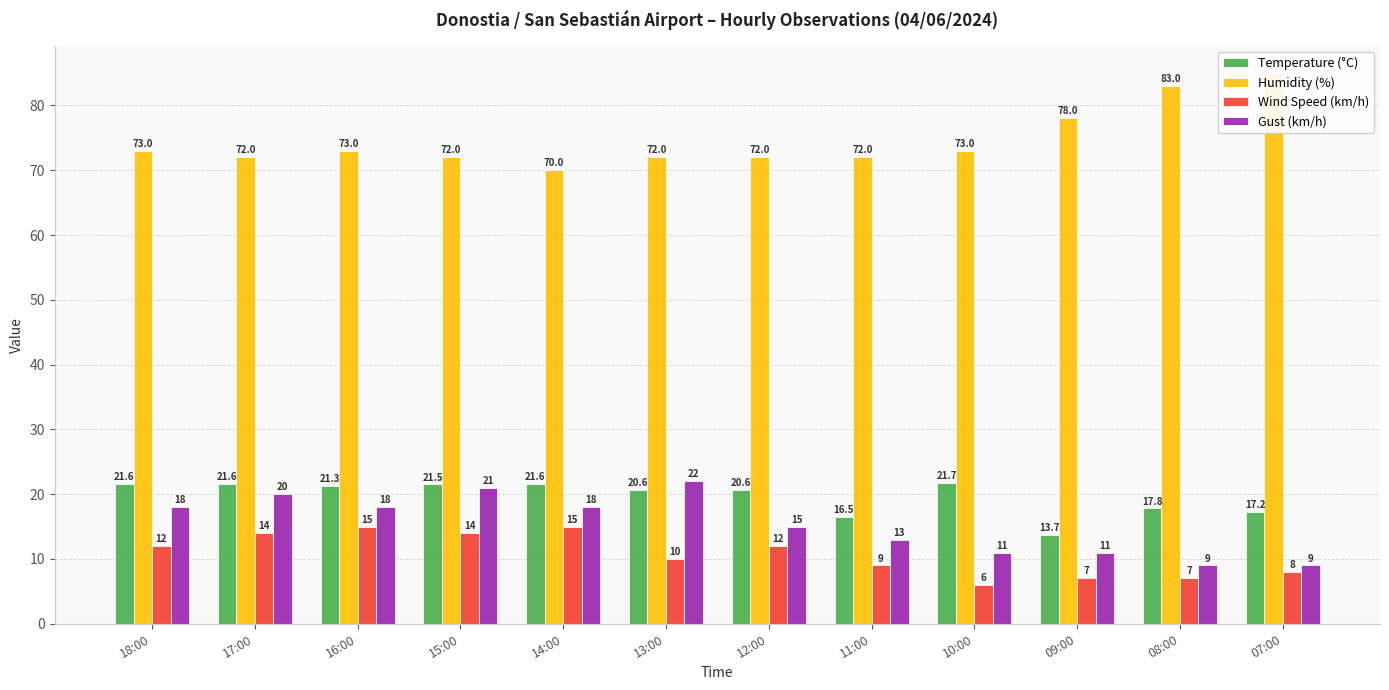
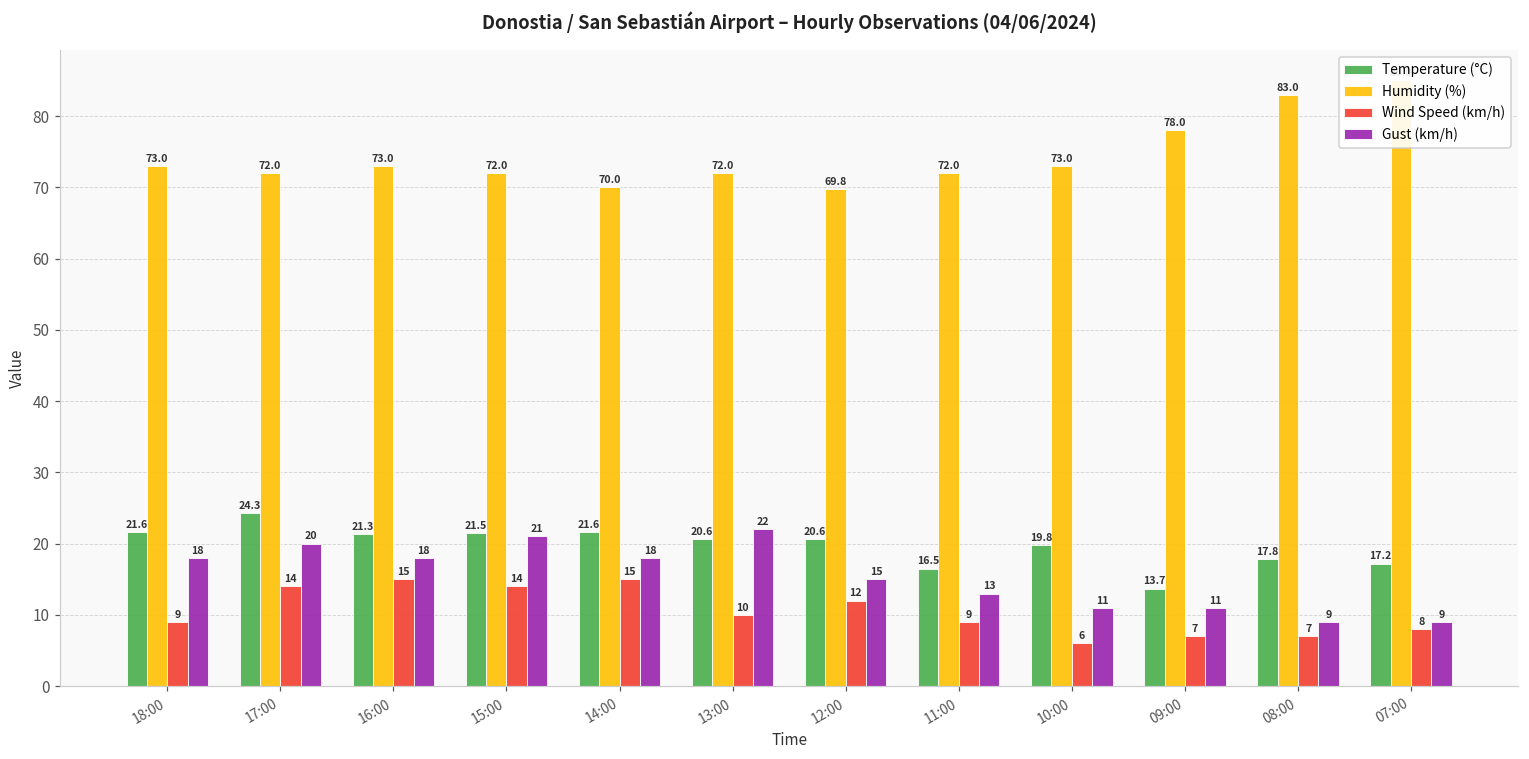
  {
    "Temperature (°C)": {
      "18:00": 21.6,
-     "17:00": 21.6,
+     "17:00": 24.3,
      "16:00": 21.3,
      "15:00": 21.5,
      "14:00": 21.6,
      "13:00": 20.6,
      "12:00": 20.6,
      "11:00": 16.5,
-     "10:00": 21.7,
+     "10:00": 19.8,
      "09:00": 13.7,
      "08:00": 17.8,
      "07:00": 17.2
    },
    "Humidity (%)": {
      "18:00": 73.0,
      "17:00": 72.0,
      "16:00": 73.0,
      "15:00": 72.0,
      "14:00": 70.0,
      "13:00": 72.0,
-     "12:00": 72.0,
+     "12:00": 69.8,
      "11:00": 72.0,
      "10:00": 73.0,
      "09:00": 78.0,
      "08:00": 83.0
    },
    "Wind Speed (km/h)": {
-     "18:00": 12,
+     "18:00": 9,
      "17:00": 14,
      "16:00": 15,
      "15:00": 14,
      "14:00": 15,
      "13:00": 10,
      "12:00": 12,
      "11:00": 9,
      "10:00": 6,
      "09:00": 7,
      "08:00": 7,
      "07:00": 8
    },
    "Gust (km/h)": {
      "18:00": 18,
      "17:00": 20,
      "16:00": 18,
      "15:00": 21,
      "14:00": 18,
      "13:00": 22,
      "12:00": 15,
      "11:00": 13,
      "10:00": 11,
      "09:00": 11,
      "08:00": 9,
      "07:00": 9
    }
  }
